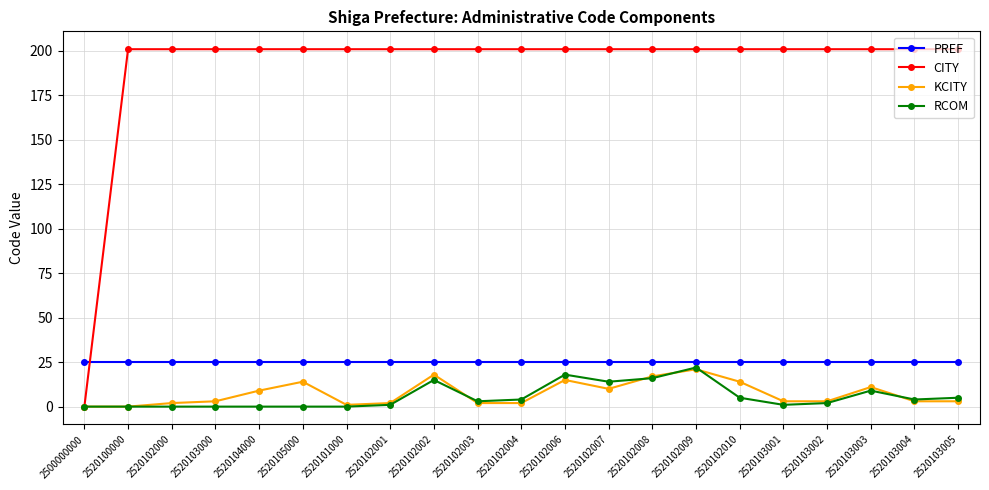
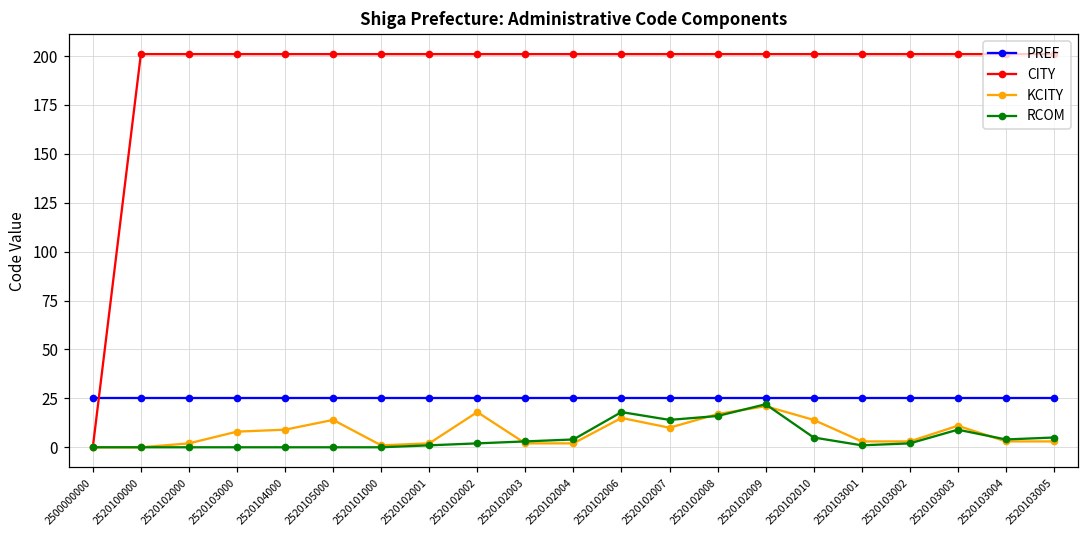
  {
    "PREF": {
      "2500000000": 25,
      "2520100000": 25,
      "2520102000": 25,
      "2520103000": 25,
      "2520104000": 25,
      "2520105000": 25,
      "2520101000": 25,
      "2520102001": 25,
      "2520102002": 25,
      "2520102003": 25,
      "2520102004": 25,
      "2520102006": 25,
      "2520102007": 25,
      "2520102008": 25,
      "2520102009": 25,
      "2520102010": 25,
      "2520103001": 25,
      "2520103002": 25,
      "2520103003": 25,
      "2520103004": 25,
      "2520103005": 25
    },
    "CITY": {
      "2520100000": 201,
      "2520102000": 201,
      "2520103000": 201,
      "2520104000": 201,
      "2520105000": 201,
      "2520101000": 201,
      "2520102001": 201,
      "2520102002": 201,
      "2520102003": 201,
      "2520102004": 201,
      "2520102006": 201,
      "2520102007": 201,
      "2520102008": 201,
      "2520102009": 201,
      "2520102010": 201,
      "2520103001": 201,
      "2520103002": 201,
      "2520103003": 201
    },
    "KCITY": {
      "2520102000": 2,
-     "2520103000": 3,
+     "2520103000": 8,
      "2520104000": 9,
      "2520105000": 14,
      "2520102002": 18,
      "2520102004": 2,
      "2520102006": 15,
      "2520102007": 10,
      "2520102010": 14,
      "2520103001": 3,
      "2520103003": 11,
      "2520103005": 3
    },
    "RCOM": {
      "2520102000": 0,
      "2520103000": 0,
      "2520104000": 0,
      "2520105000": 0,
-     "2520102002": 15,
+     "2520102002": 2,
      "2520102004": 4,
      "2520102006": 18,
      "2520102007": 14,
      "2520102010": 5,
      "2520103001": 1,
      "2520103003": 9,
      "2520103005": 5
    }
  }
